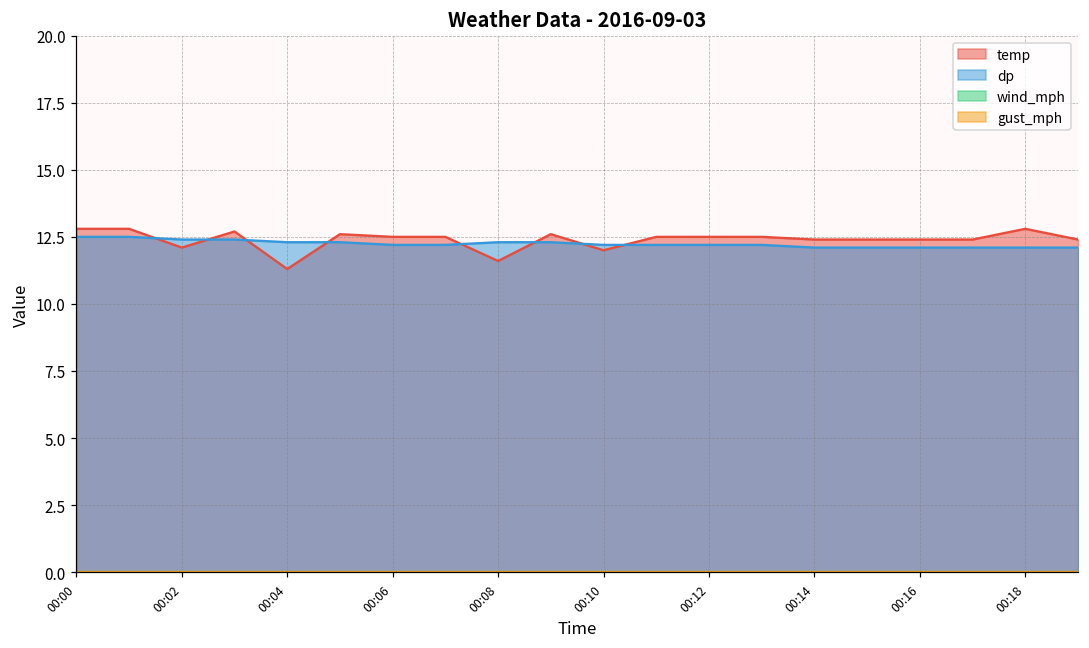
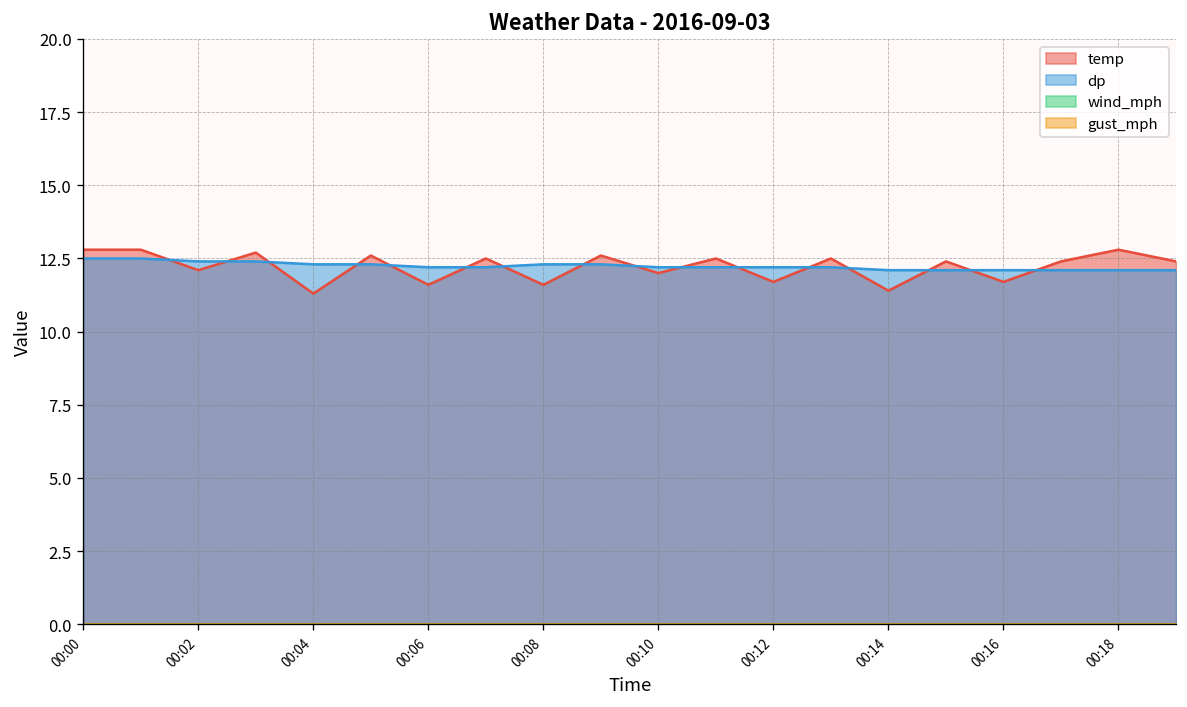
  {
    "temp": {
      "00:00": 12.8,
      "00:02": 12.1,
      "00:04": 11.3,
-     "00:06": 12.5,
+     "00:06": 11.6,
      "00:08": 11.6,
      "00:10": 12.0,
-     "00:12": 12.5,
-     "00:14": 12.4,
-     "00:16": 12.4,
+     "00:12": 11.7,
+     "00:14": 11.4,
+     "00:16": 11.7,
      "00:18": 12.8
    },
    "dp": {
      "00:00": 12.5,
      "00:02": 12.4,
      "00:04": 12.3,
      "00:06": 12.2,
      "00:08": 12.3,
      "00:10": 12.2,
      "00:12": 12.2,
      "00:14": 12.1,
      "00:16": 12.1,
      "00:18": 12.1
    },
    "gust_mph": {
      "00:00": 0.0,
      "00:02": 0.0,
      "00:04": 0.0,
      "00:06": 0.0,
      "00:08": 0.0,
      "00:10": 0.0,
      "00:12": 0.0,
      "00:14": 0.0,
      "00:16": 0.0,
      "00:18": 0.0
    }
  }
